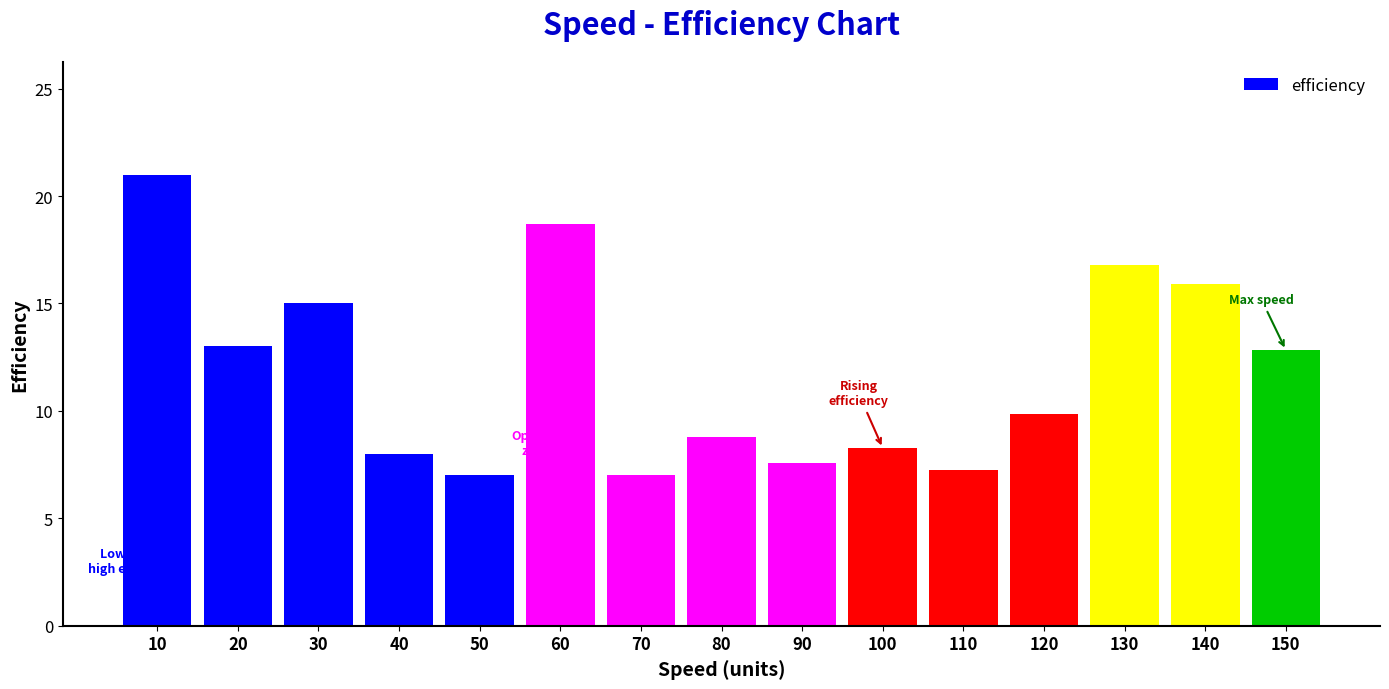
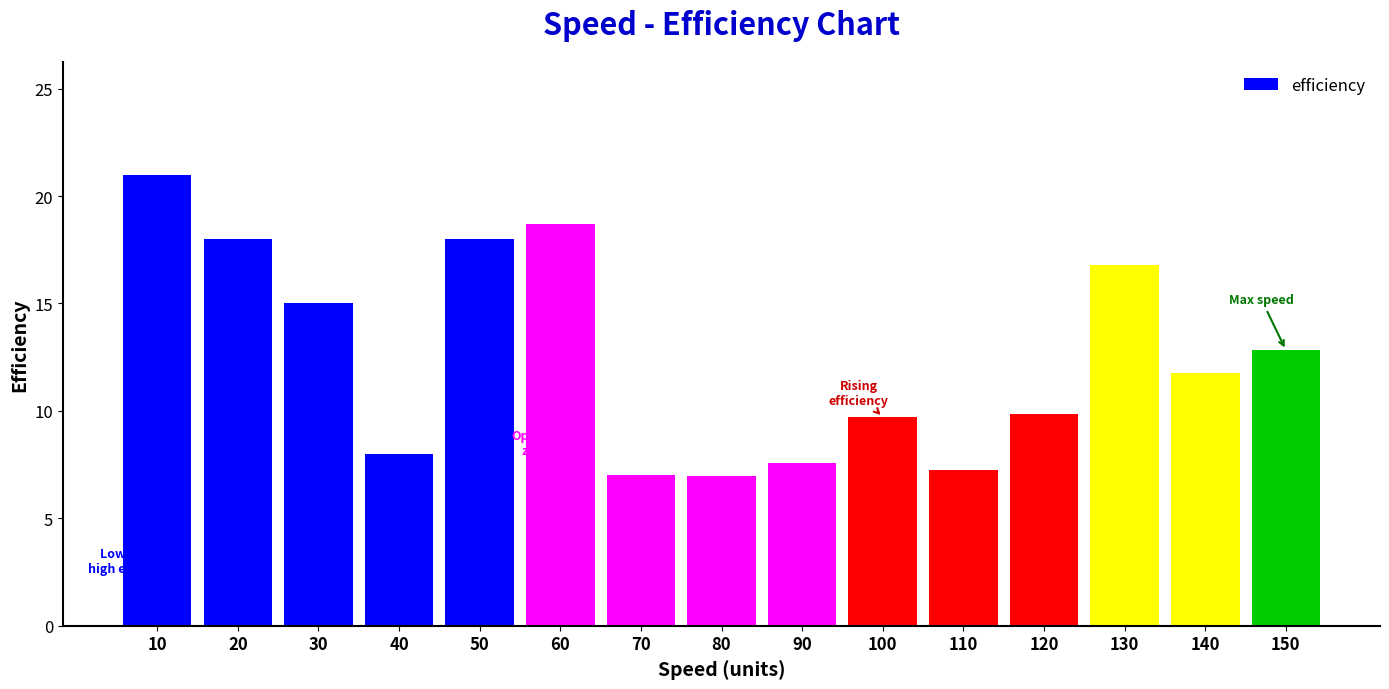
  {
    "10": 21.0,
-   "20": 13,
+   "20": 18,
    "30": 15.0,
    "40": 8.0,
-   "50": 7,
+   "50": 18,
    "60": 18.7,
    "70": 7.0,
-   "80": 8.8,
+   "80": 7.0,
    "90": 7.6,
-   "100": 8.3,
+   "100": 9.7,
    "110": 7.3,
    "120": 9.9,
    "130": 16.8,
-   "140": 15.9,
+   "140": 11.8,
    "150": 12.8
  }
